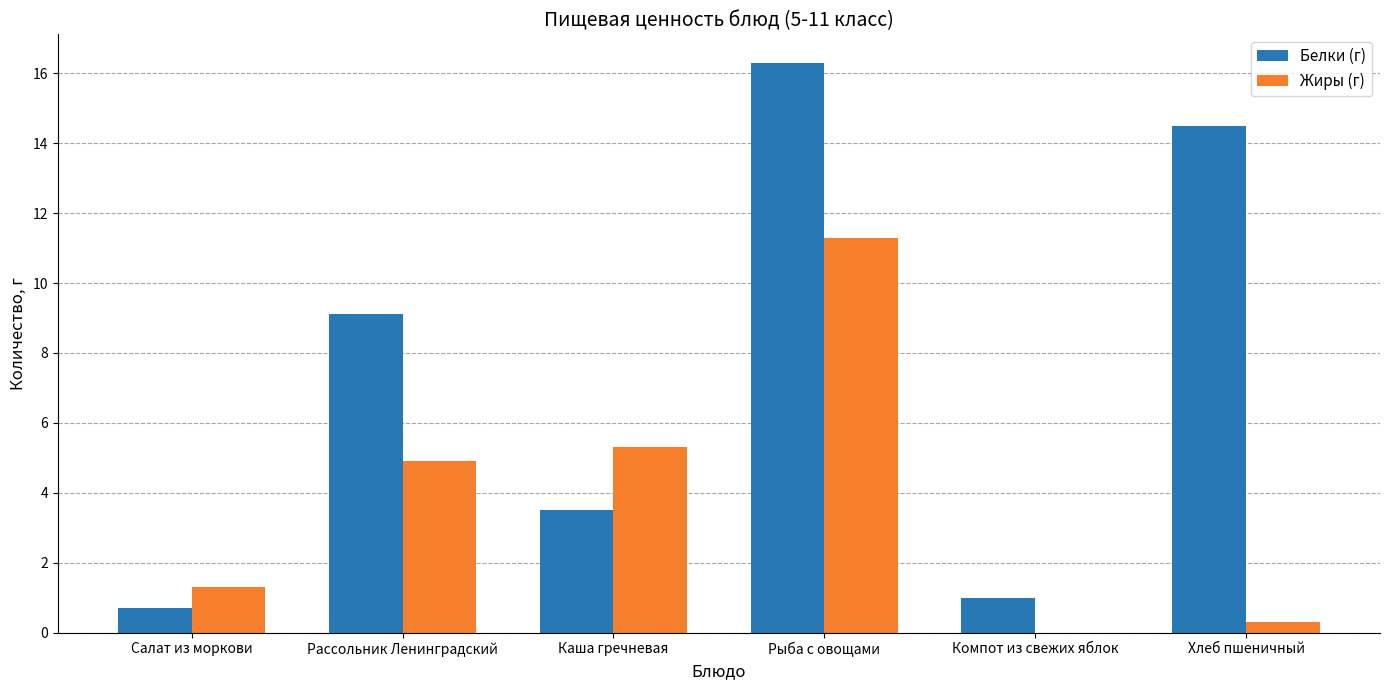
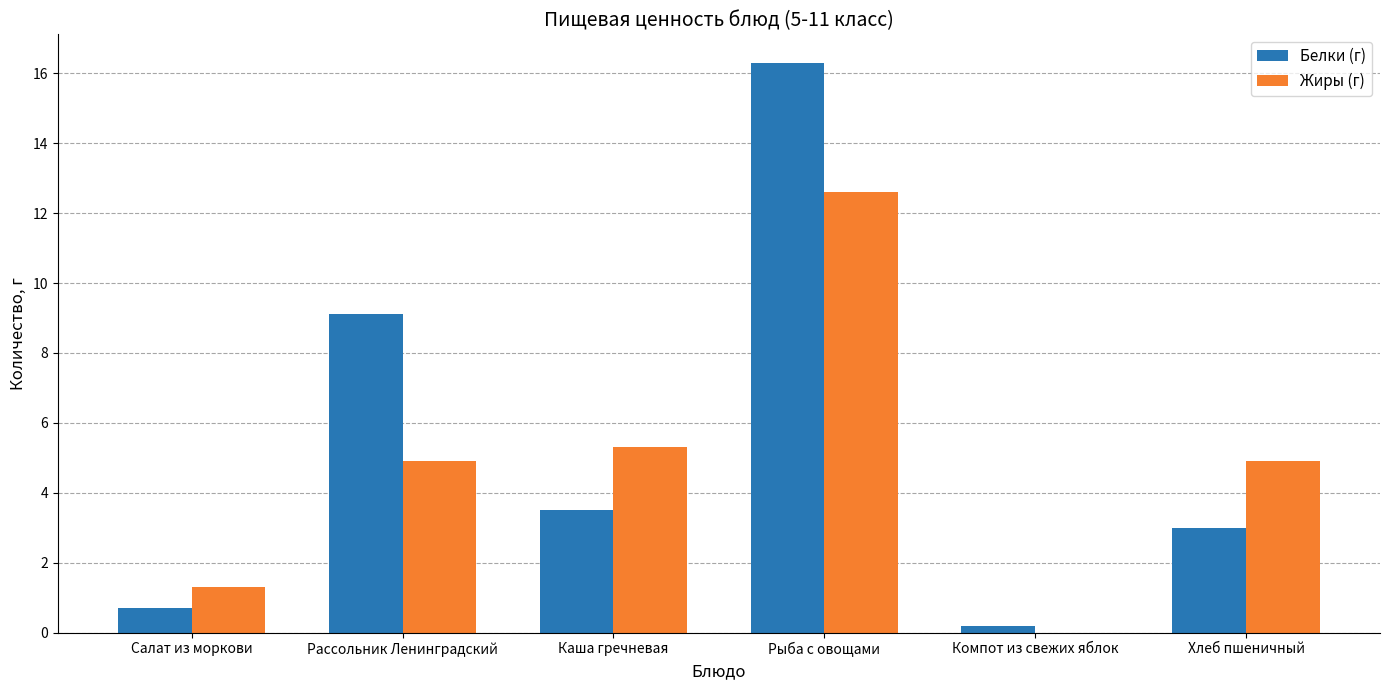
  {
    "Белки (г)": {
      "Салат из моркови": 0.7,
      "Рассольник Ленинградский": 9.1,
      "Каша гречневая": 3.5,
      "Рыба с овощами": 16.3,
-     "Компот из свежих яблок": 1.0,
-     "Хлеб пшеничный": 14.5
+     "Компот из свежих яблок": 0.2,
+     "Хлеб пшеничный": 3.0
    },
    "Жиры (г)": {
      "Салат из моркови": 1.3,
      "Рассольник Ленинградский": 4.9,
      "Каша гречневая": 5.3,
-     "Рыба с овощами": 11.3,
+     "Рыба с овощами": 12.6,
      "Компот из свежих яблок": 0.0,
-     "Хлеб пшеничный": 0.3
+     "Хлеб пшеничный": 4.9
    }
  }
